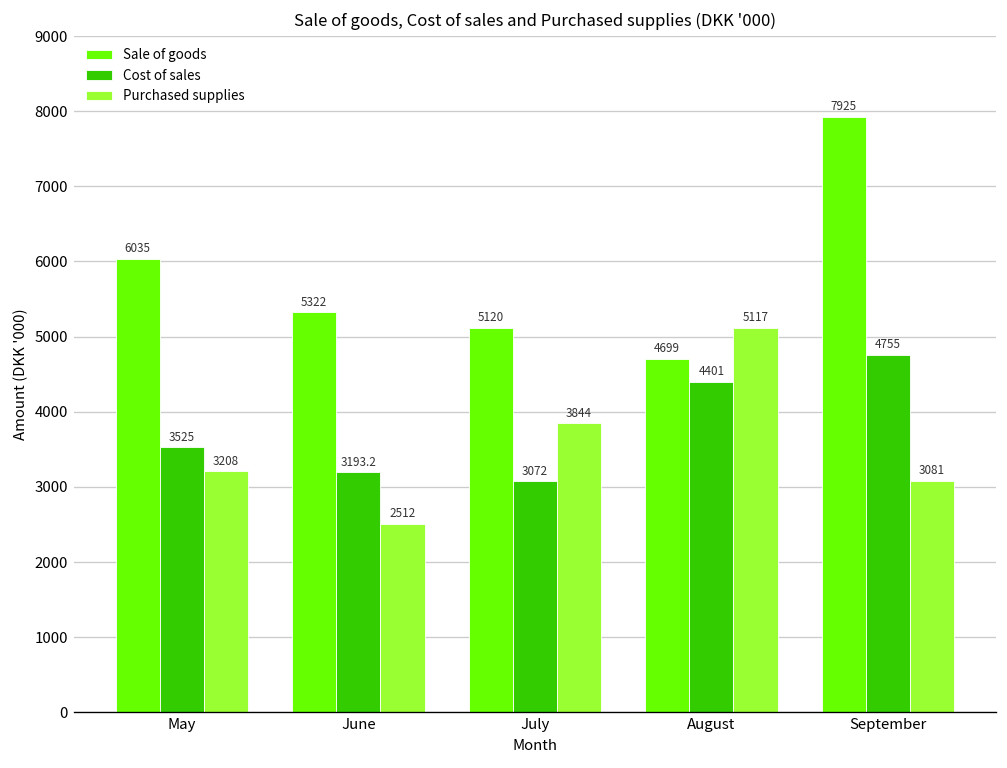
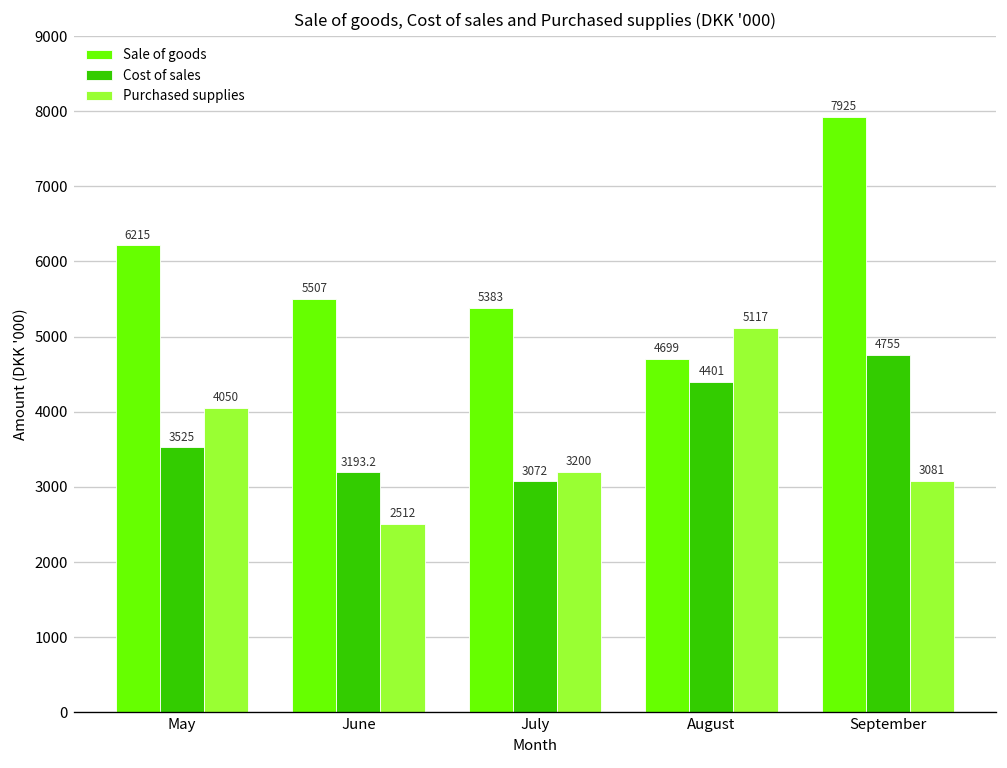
  {
    "Sale of goods": {
-     "May": 6035,
-     "June": 5322,
-     "July": 5120,
+     "May": 6215,
+     "June": 5507,
+     "July": 5383,
      "August": 4699,
      "September": 7925
    },
    "Cost of sales": {
      "May": 3525,
      "June": 3193.2,
      "July": 3072,
      "August": 4401,
      "September": 4755
    },
    "Purchased supplies": {
-     "May": 3208,
+     "May": 4050,
      "June": 2512,
-     "July": 3844,
+     "July": 3200,
      "August": 5117,
      "September": 3081
    }
  }
